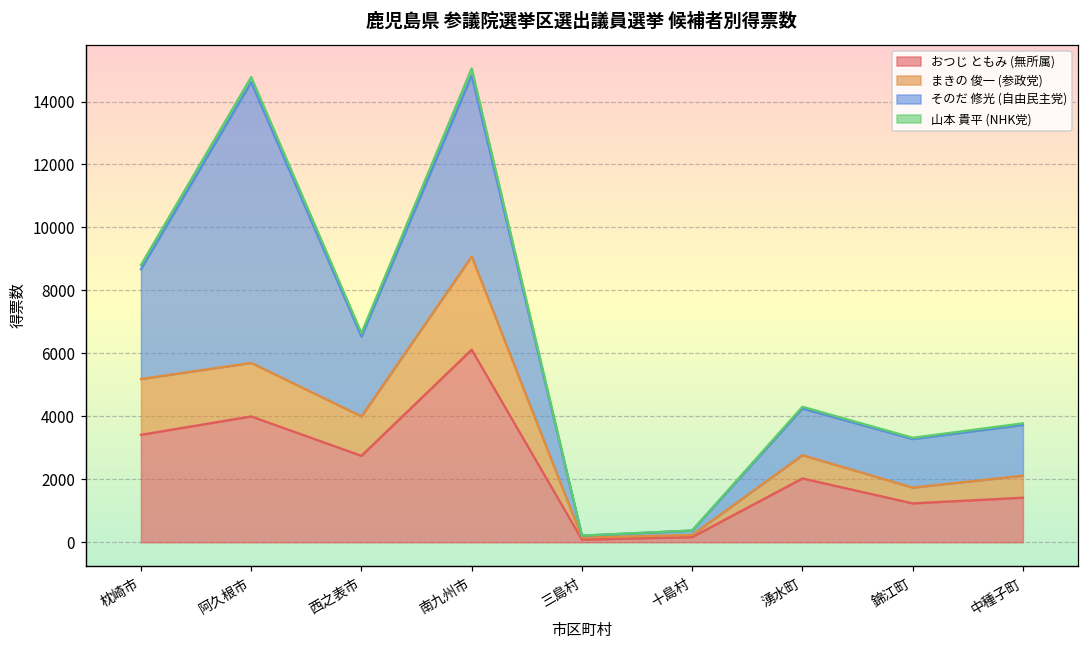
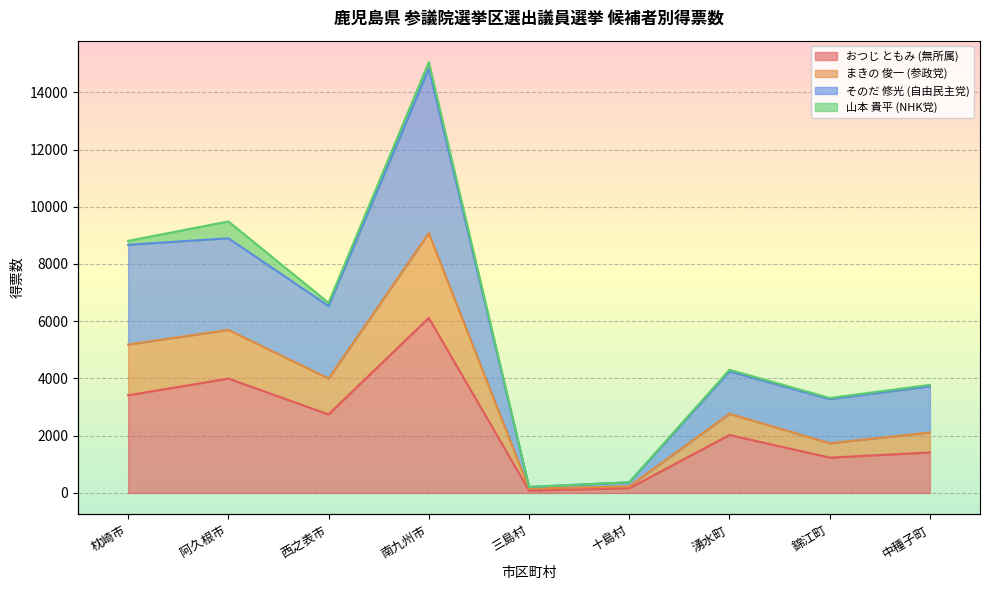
  {
    "そのだ 修光 (自由民主党)": {
      "枕崎市": 3500,
-     "阿久根市": 8900,
+     "阿久根市": 3200,
      "西之表市": 2500,
      "南九州市": 5700
    },
    "山本 貴平 (NHK党)": {
      "枕崎市": 100,
-     "阿久根市": 200,
+     "阿久根市": 600,
      "西之表市": 100,
      "南九州市": 200
    }
  }
